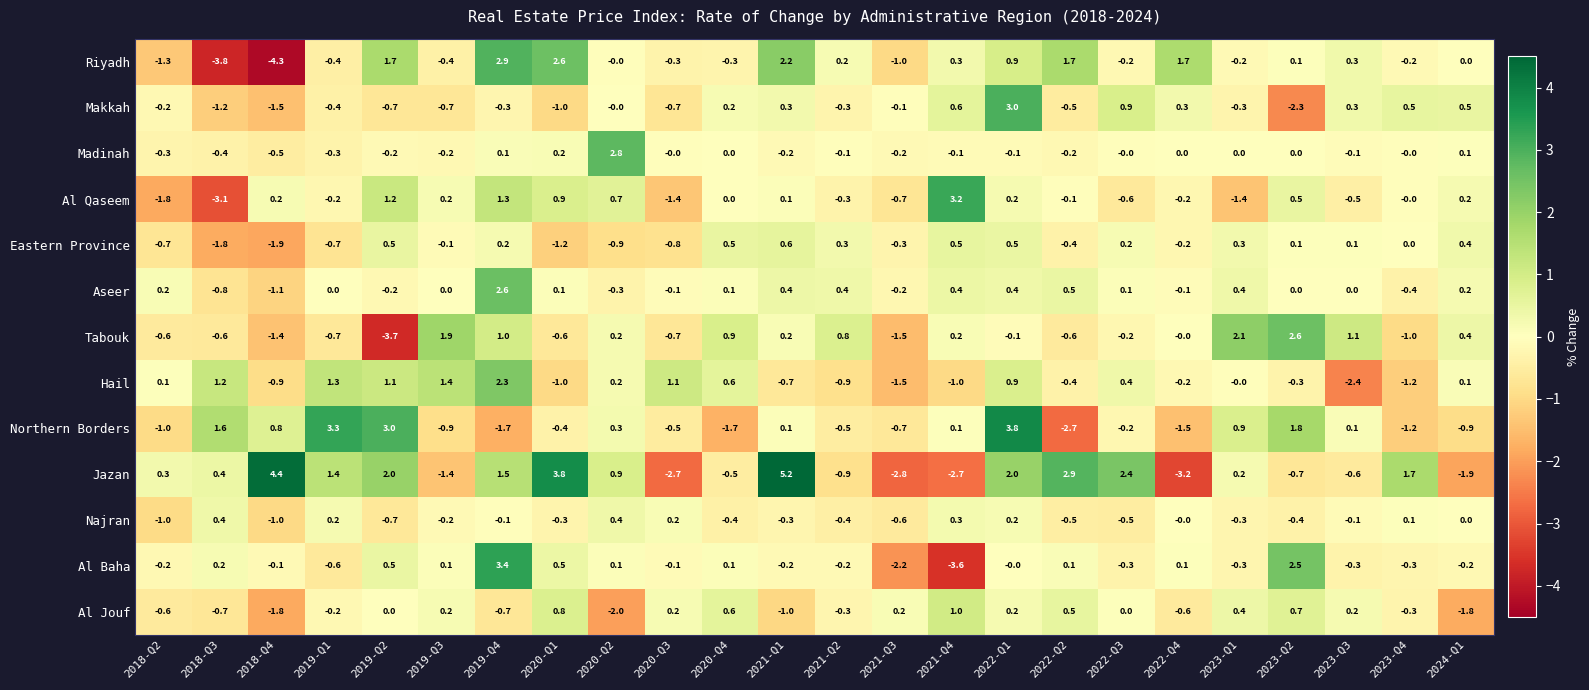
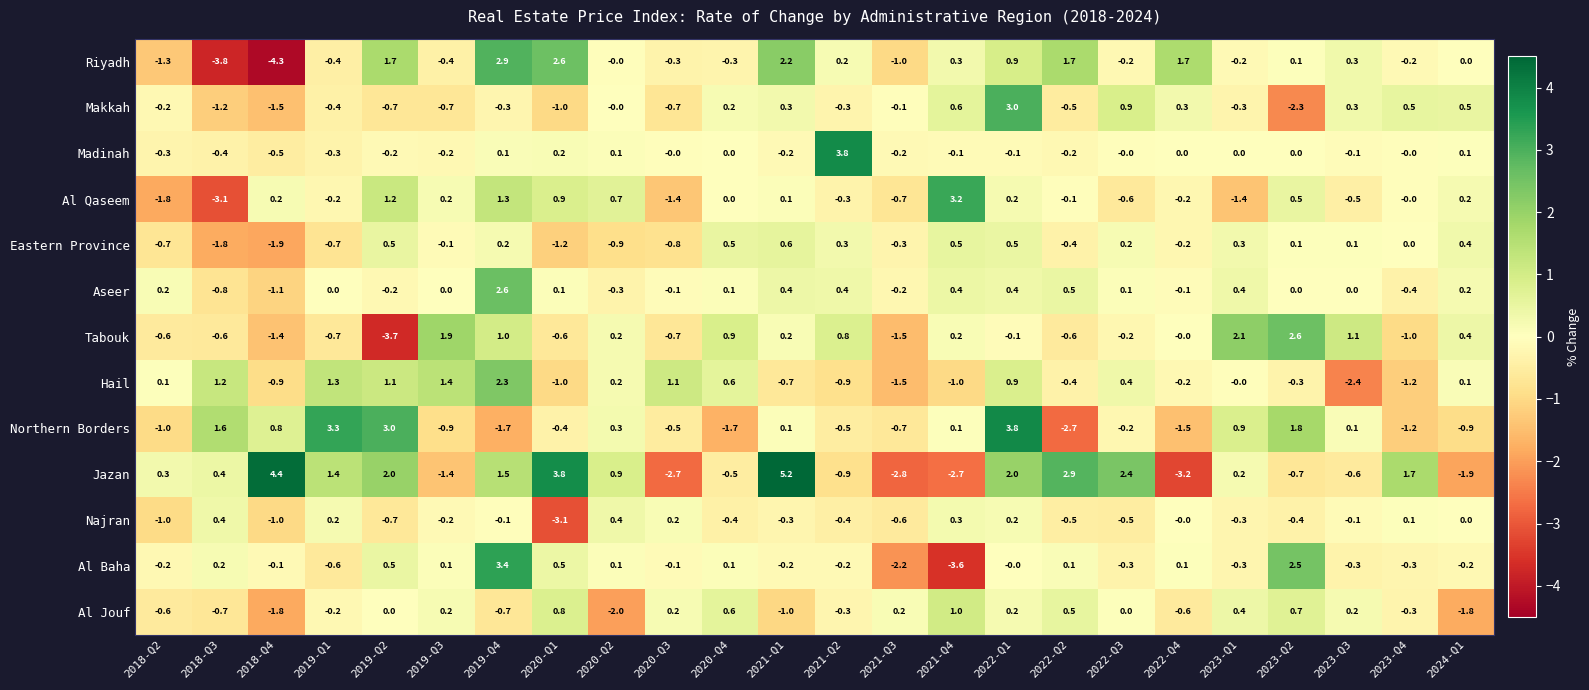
  {
    "Madinah": {
      "2018-Q2": -0.3,
      "2018-Q3": -0.4,
      "2018-Q4": -0.5,
      "2019-Q1": -0.3,
      "2019-Q2": -0.2,
      "2019-Q3": -0.2,
      "2019-Q4": 0.1,
      "2020-Q1": 0.2,
-     "2020-Q2": 2.8,
+     "2020-Q2": 0.1,
      "2020-Q3": -0.0,
      "2020-Q4": 0.0,
      "2021-Q1": -0.2,
-     "2021-Q2": -0.1,
+     "2021-Q2": 3.8,
      "2021-Q3": -0.2,
      "2021-Q4": -0.1,
      "2022-Q1": -0.1,
      "2022-Q2": -0.2,
      "2022-Q3": -0.0,
      "2022-Q4": 0.0,
      "2023-Q1": 0.0,
      "2023-Q2": 0.0,
      "2023-Q3": -0.1,
      "2023-Q4": -0.0,
      "2024-Q1": 0.1
    },
    "Najran": {
      "2018-Q2": -1.0,
      "2018-Q3": 0.4,
      "2018-Q4": -1.0,
      "2019-Q1": 0.2,
      "2019-Q2": -0.7,
      "2019-Q3": -0.2,
      "2019-Q4": -0.1,
-     "2020-Q1": -0.3,
+     "2020-Q1": -3.1,
      "2020-Q2": 0.4,
      "2020-Q3": 0.2,
      "2020-Q4": -0.4,
      "2021-Q1": -0.3,
      "2021-Q2": -0.4,
      "2021-Q3": -0.6,
      "2021-Q4": 0.3,
      "2022-Q1": 0.2,
      "2022-Q2": -0.5,
      "2022-Q3": -0.5,
      "2022-Q4": -0.0,
      "2023-Q1": -0.3,
      "2023-Q2": -0.4,
      "2023-Q3": -0.1,
      "2023-Q4": 0.1,
      "2024-Q1": 0.0
    }
  }
